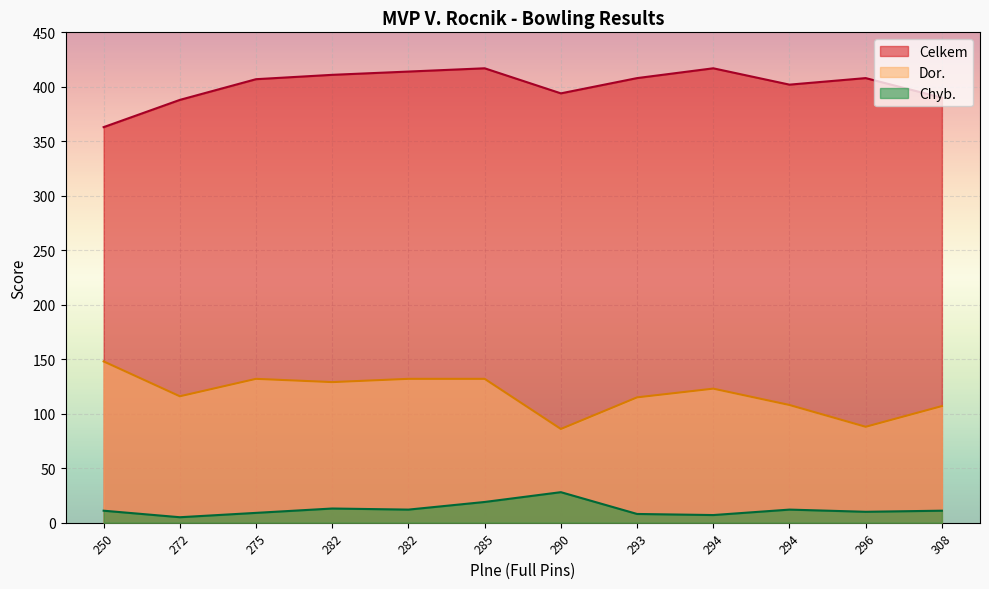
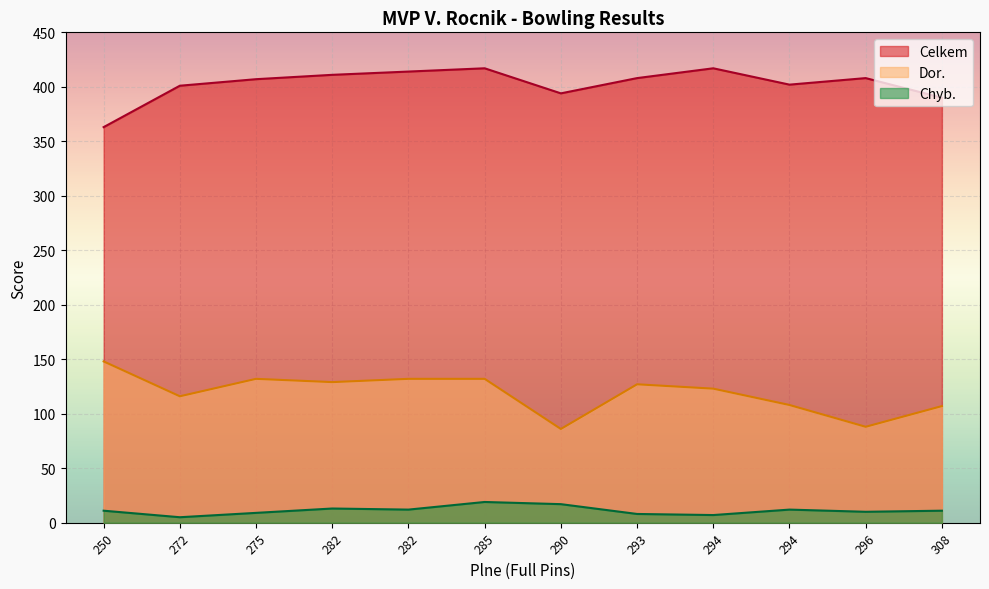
  {
    "Celkem": {
      "250": 363,
-     "272": 388,
+     "272": 401,
      "275": 407,
      "285": 417,
      "290": 394,
      "293": 408,
      "296": 408
    },
    "Dor.": {
      "250": 148,
      "272": 116,
      "275": 132,
      "285": 132,
      "290": 86,
-     "293": 115,
+     "293": 127,
      "296": 88,
      "308": 107
    },
    "Chyb.": {
      "250": 11,
      "272": 5,
      "275": 9,
      "285": 19,
-     "290": 28,
+     "290": 17,
      "293": 8,
      "296": 10,
      "308": 11
    }
  }
